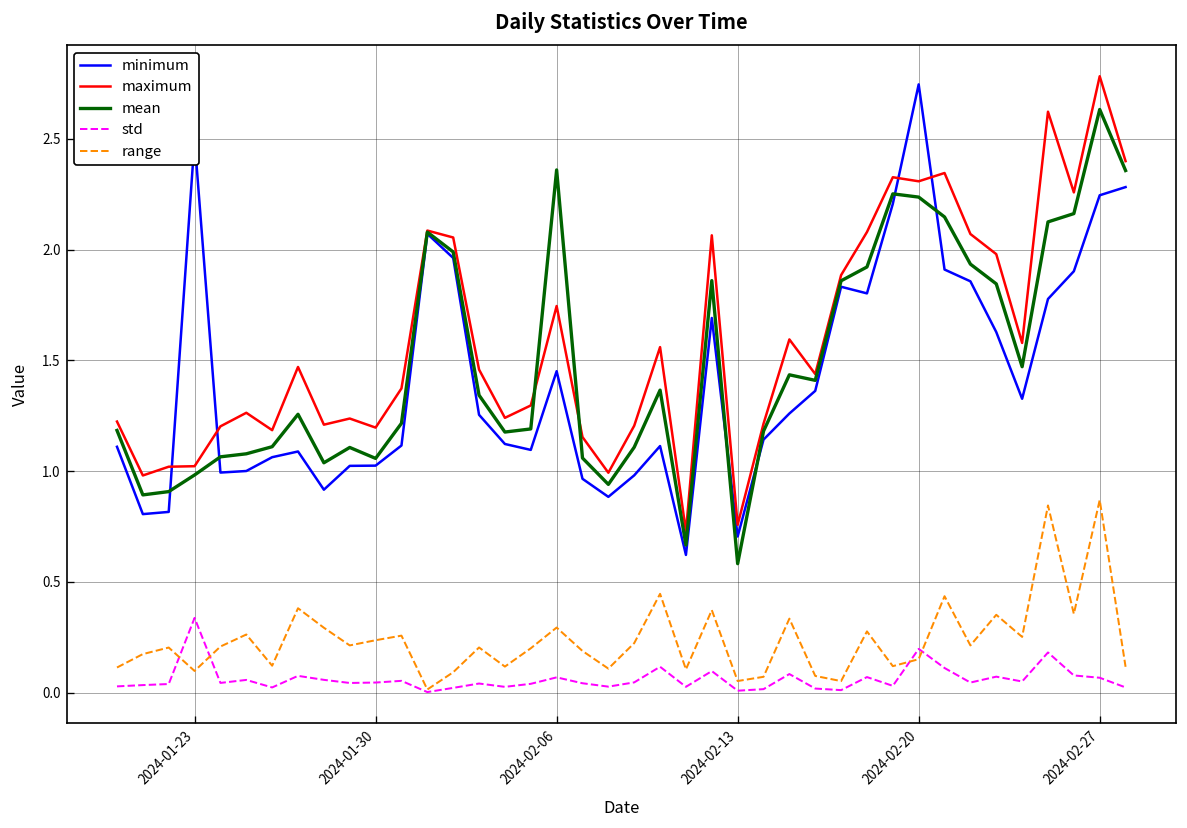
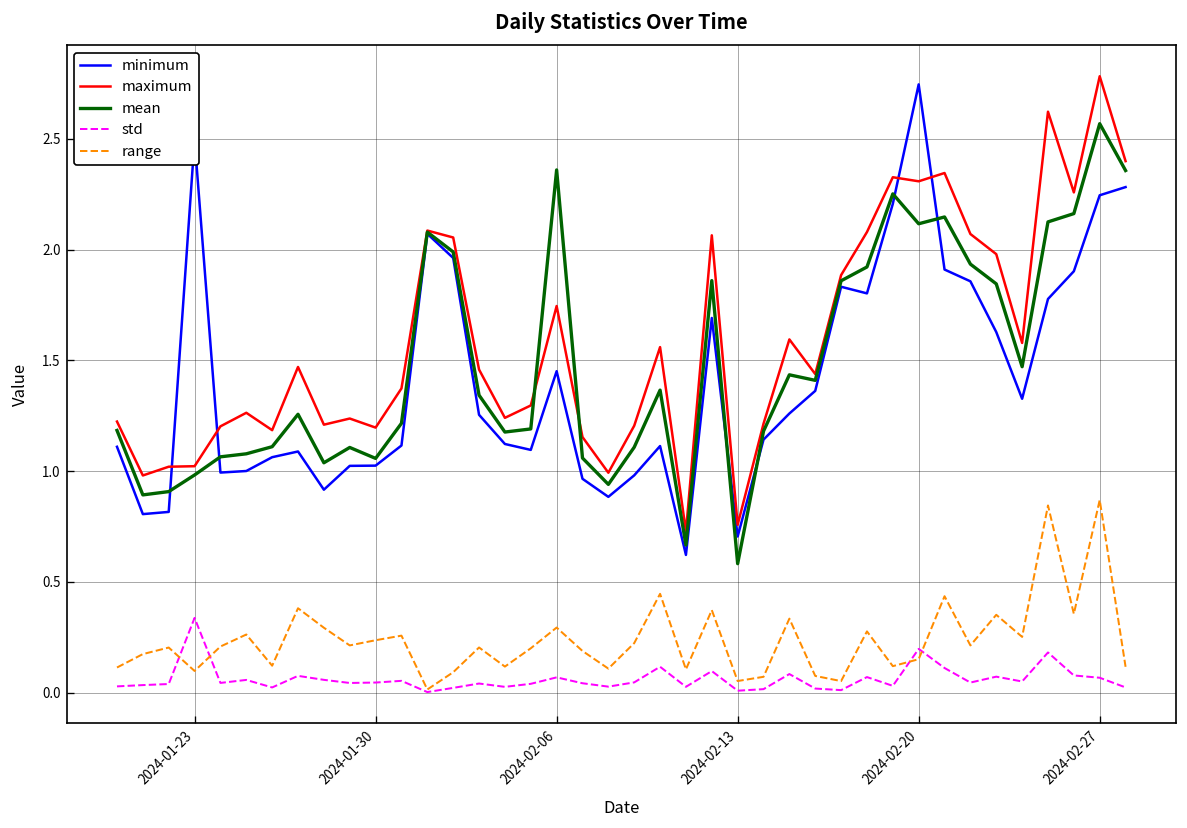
  {
    "minimum": {
      "2024-01-30": 1.02,
      "2024-02-06": 1.45,
      "2024-02-13": 0.70,
      "2024-02-20": 2.75,
      "2024-02-27": 2.24
    },
    "maximum": {
      "2024-01-23": 1.02,
      "2024-01-30": 1.20,
      "2024-02-06": 1.74,
      "2024-02-13": 0.76,
      "2024-02-20": 2.31,
      "2024-02-27": 2.78
    },
    "mean": {
      "2024-01-23": 0.98,
      "2024-01-30": 1.06,
      "2024-02-06": 2.36,
      "2024-02-13": 0.58,
-     "2024-02-20": 2.24,
-     "2024-02-27": 2.63
+     "2024-02-20": 2.12,
+     "2024-02-27": 2.57
    },
    "std": {
      "2024-01-23": 0.34,
      "2024-01-30": 0.05,
      "2024-02-06": 0.07,
      "2024-02-13": 0.01,
      "2024-02-20": 0.20,
      "2024-02-27": 0.07
    },
    "range": {
      "2024-01-23": 0.10,
      "2024-01-30": 0.24,
      "2024-02-06": 0.29,
      "2024-02-13": 0.05,
      "2024-02-20": 0.15,
      "2024-02-27": 0.87
    }
  }
